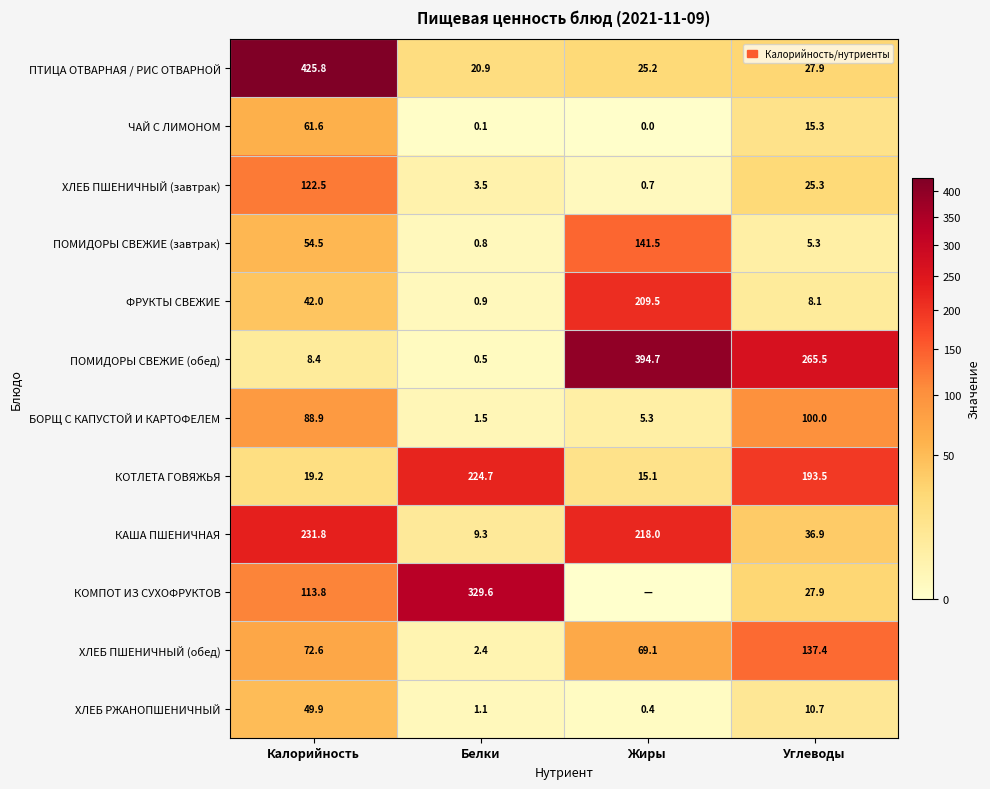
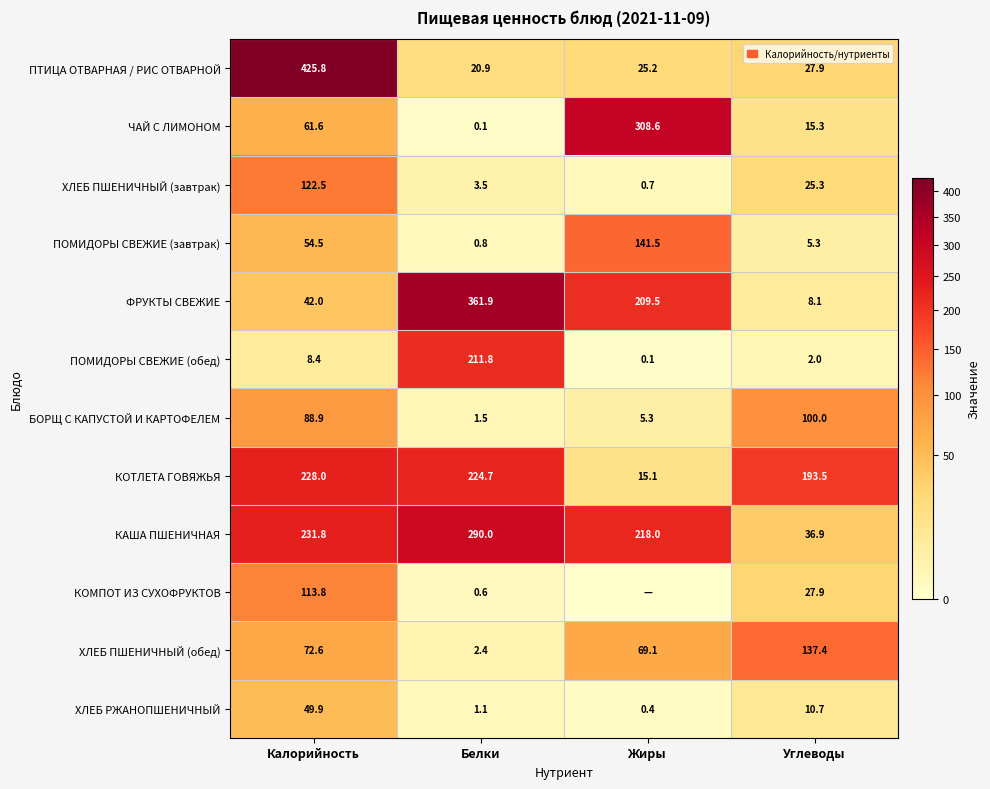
  {
    "ПТИЦА ОТВАРНАЯ / РИС ОТВАРНОЙ": {
      "Калорийность": 425.8,
      "Белки": 20.9,
      "Жиры": 25.2,
      "Углеводы": 27.9
    },
    "ЧАЙ С ЛИМОНОМ": {
      "Калорийность": 61.6,
      "Белки": 0.1,
-     "Жиры": 0.0,
+     "Жиры": 308.6,
      "Углеводы": 15.3
    },
    "ХЛЕБ ПШЕНИЧНЫЙ (завтрак)": {
      "Калорийность": 122.5,
      "Белки": 3.5,
      "Жиры": 0.7,
      "Углеводы": 25.3
    },
    "ПОМИДОРЫ СВЕЖИЕ (завтрак)": {
      "Калорийность": 54.5,
      "Белки": 0.8,
      "Жиры": 141.5,
      "Углеводы": 5.3
    },
    "ФРУКТЫ СВЕЖИЕ": {
      "Калорийность": 42.0,
-     "Белки": 0.9,
+     "Белки": 361.9,
      "Жиры": 209.5,
      "Углеводы": 8.1
    },
    "ПОМИДОРЫ СВЕЖИЕ (обед)": {
      "Калорийность": 8.4,
-     "Белки": 0.5,
-     "Жиры": 394.7,
-     "Углеводы": 265.5
+     "Белки": 211.8,
+     "Жиры": 0.1,
+     "Углеводы": 2.0
    },
    "БОРЩ С КАПУСТОЙ И КАРТОФЕЛЕМ": {
      "Калорийность": 88.9,
      "Белки": 1.5,
      "Жиры": 5.3,
      "Углеводы": 100.0
    },
    "КОТЛЕТА ГОВЯЖЬЯ": {
-     "Калорийность": 19.2,
+     "Калорийность": 228.0,
      "Белки": 224.7,
      "Жиры": 15.1,
      "Углеводы": 193.5
    },
    "КАША ПШЕНИЧНАЯ": {
      "Калорийность": 231.8,
-     "Белки": 9.3,
+     "Белки": 290.0,
      "Жиры": 218.0,
      "Углеводы": 36.9
    },
    "КОМПОТ ИЗ СУХОФРУКТОВ": {
      "Калорийность": 113.8,
-     "Белки": 329.6,
+     "Белки": 0.6,
      "Углеводы": 27.9
    },
    "ХЛЕБ ПШЕНИЧНЫЙ (обед)": {
      "Калорийность": 72.6,
      "Белки": 2.4,
      "Жиры": 69.1,
      "Углеводы": 137.4
    },
    "ХЛЕБ РЖАНОПШЕНИЧНЫЙ": {
      "Калорийность": 49.9,
      "Белки": 1.1,
      "Жиры": 0.4,
      "Углеводы": 10.7
    }
  }
